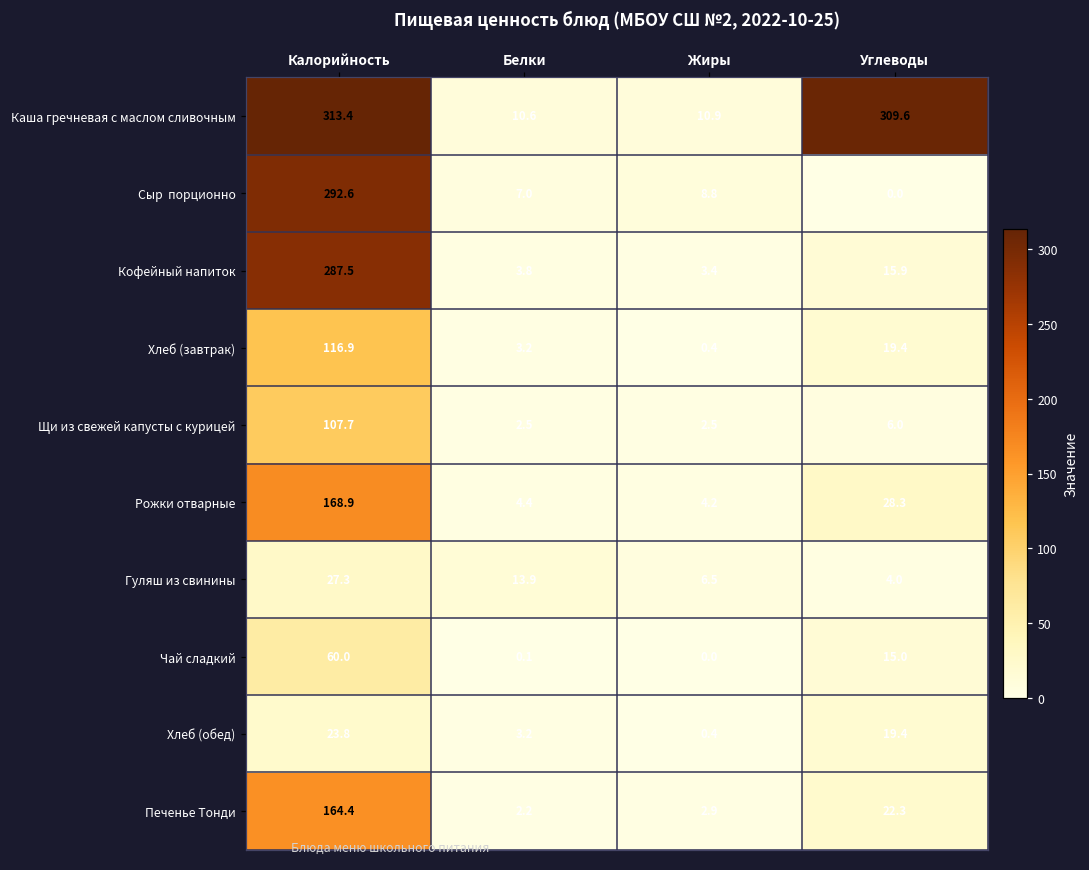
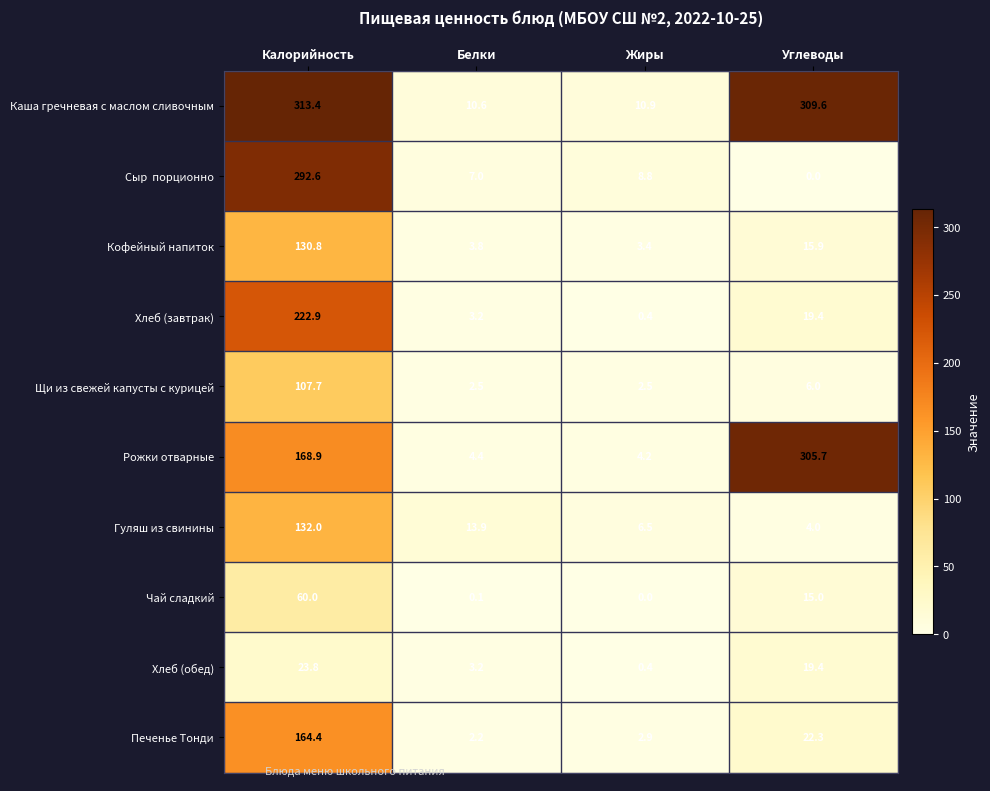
  {
    "Каша гречневая с маслом сливочным": {
      "Калорийность": 313.4,
      "Углеводы": 309.6
    },
    "Сыр порционно": {
      "Калорийность": 292.6
    },
    "Кофейный напиток": {
-     "Калорийность": 287.5
+     "Калорийность": 130.8
    },
    "Хлеб (завтрак)": {
-     "Калорийность": 116.9
+     "Калорийность": 222.9
    },
    "Щи из свежей капусты с курицей": {
      "Калорийность": 107.7
    },
    "Рожки отварные": {
      "Калорийность": 168.9,
-     "Углеводы": 28.3
+     "Углеводы": 305.7
    },
    "Гуляш из свинины": {
-     "Калорийность": 27.3
+     "Калорийность": 132.0
    },
    "Чай сладкий": {
      "Калорийность": 60.0
    },
    "Хлеб (обед)": {
      "Калорийность": 23.8
    },
    "Печенье Тонди": {
      "Калорийность": 164.4,
      "Углеводы": 22.3
    }
  }
